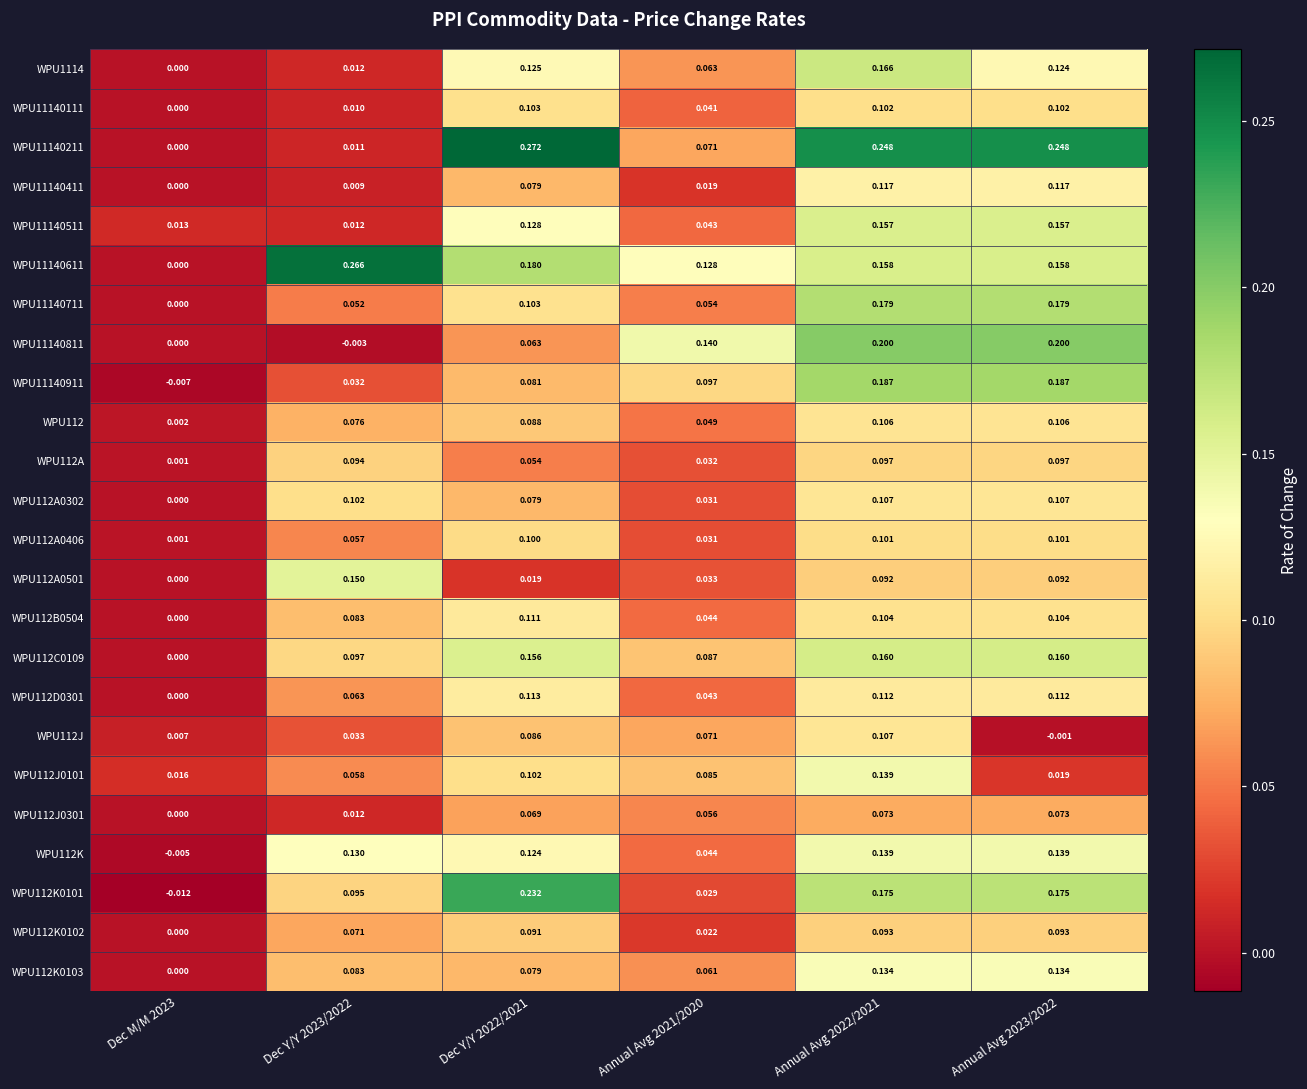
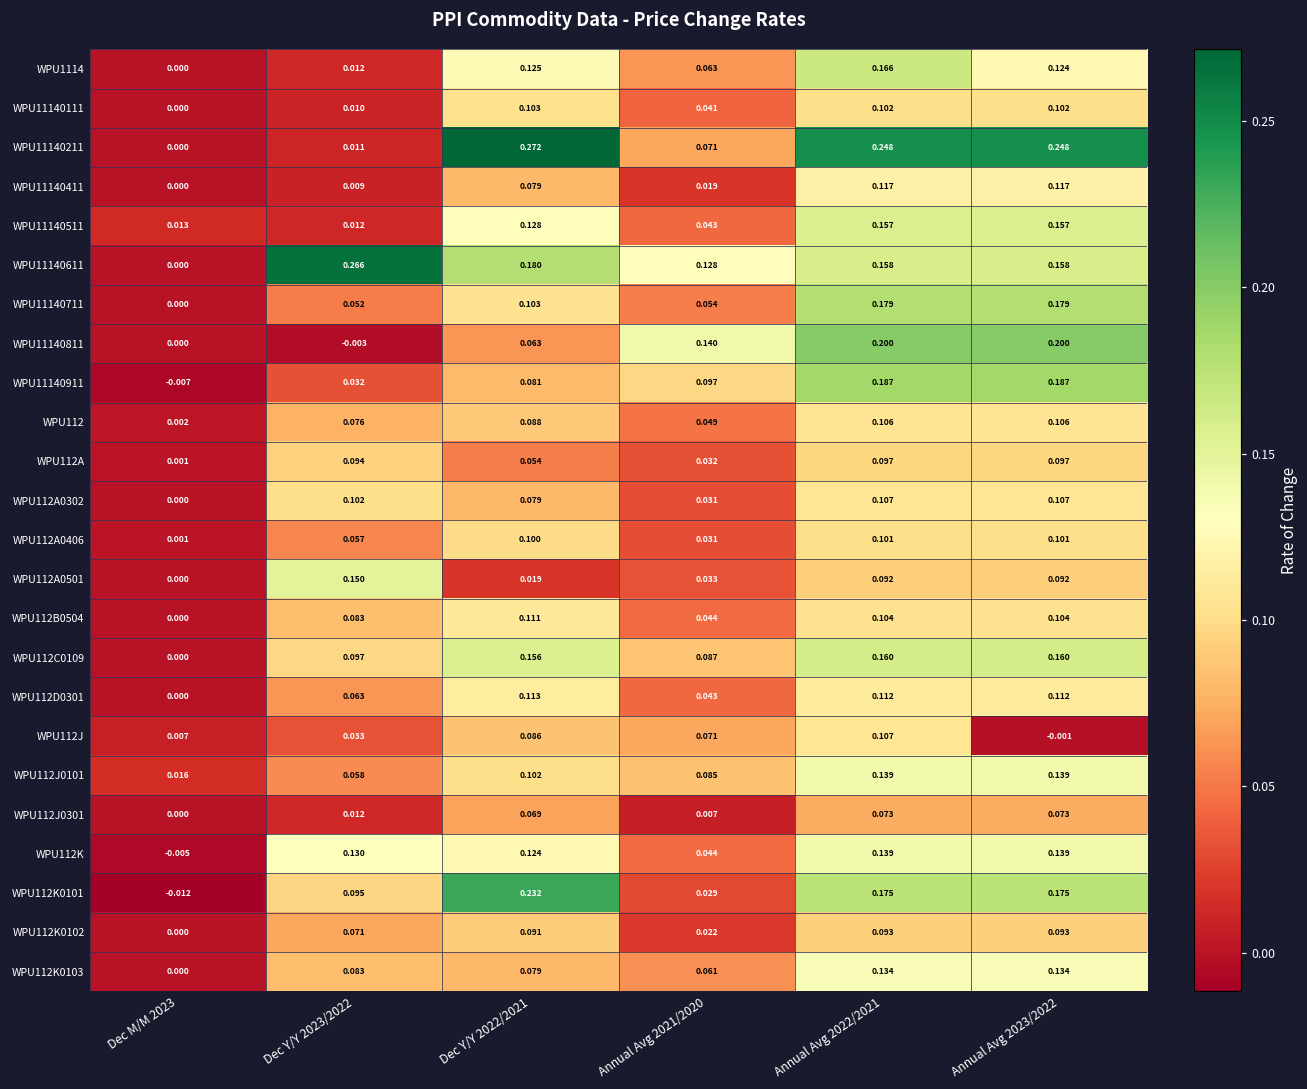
  {
    "WPU1114": {
      "Dec M/M 2023": 0.000,
      "Dec Y/Y 2023/2022": 0.012,
      "Dec Y/Y 2022/2021": 0.125,
      "Annual Avg 2021/2020": 0.063,
      "Annual Avg 2022/2021": 0.166,
      "Annual Avg 2023/2022": 0.124
    },
    "WPU11140111": {
      "Dec M/M 2023": 0.000,
      "Dec Y/Y 2023/2022": 0.010,
      "Dec Y/Y 2022/2021": 0.103,
      "Annual Avg 2021/2020": 0.041,
      "Annual Avg 2022/2021": 0.102,
      "Annual Avg 2023/2022": 0.102
    },
    "WPU11140211": {
      "Dec M/M 2023": 0.000,
      "Dec Y/Y 2023/2022": 0.011,
      "Dec Y/Y 2022/2021": 0.272,
      "Annual Avg 2021/2020": 0.071,
      "Annual Avg 2022/2021": 0.248,
      "Annual Avg 2023/2022": 0.248
    },
    "WPU11140411": {
      "Dec M/M 2023": 0.000,
      "Dec Y/Y 2023/2022": 0.009,
      "Dec Y/Y 2022/2021": 0.079,
      "Annual Avg 2021/2020": 0.019,
      "Annual Avg 2022/2021": 0.117,
      "Annual Avg 2023/2022": 0.117
    },
    "WPU11140511": {
      "Dec M/M 2023": 0.013,
      "Dec Y/Y 2023/2022": 0.012,
      "Dec Y/Y 2022/2021": 0.128,
      "Annual Avg 2021/2020": 0.043,
      "Annual Avg 2022/2021": 0.157,
      "Annual Avg 2023/2022": 0.157
    },
    "WPU11140611": {
      "Dec M/M 2023": 0.000,
      "Dec Y/Y 2023/2022": 0.266,
      "Dec Y/Y 2022/2021": 0.180,
      "Annual Avg 2021/2020": 0.128,
      "Annual Avg 2022/2021": 0.158,
      "Annual Avg 2023/2022": 0.158
    },
    "WPU11140711": {
      "Dec M/M 2023": 0.000,
      "Dec Y/Y 2023/2022": 0.052,
      "Dec Y/Y 2022/2021": 0.103,
      "Annual Avg 2021/2020": 0.054,
      "Annual Avg 2022/2021": 0.179,
      "Annual Avg 2023/2022": 0.179
    },
    "WPU11140811": {
      "Dec M/M 2023": 0.000,
      "Dec Y/Y 2023/2022": -0.003,
      "Dec Y/Y 2022/2021": 0.063,
      "Annual Avg 2021/2020": 0.140,
      "Annual Avg 2022/2021": 0.200,
      "Annual Avg 2023/2022": 0.200
    },
    "WPU11140911": {
      "Dec M/M 2023": -0.007,
      "Dec Y/Y 2023/2022": 0.032,
      "Dec Y/Y 2022/2021": 0.081,
      "Annual Avg 2021/2020": 0.097,
      "Annual Avg 2022/2021": 0.187,
      "Annual Avg 2023/2022": 0.187
    },
    "WPU112": {
      "Dec M/M 2023": 0.002,
      "Dec Y/Y 2023/2022": 0.076,
      "Dec Y/Y 2022/2021": 0.088,
      "Annual Avg 2021/2020": 0.049,
      "Annual Avg 2022/2021": 0.106,
      "Annual Avg 2023/2022": 0.106
    },
    "WPU112A": {
      "Dec M/M 2023": 0.001,
      "Dec Y/Y 2023/2022": 0.094,
      "Dec Y/Y 2022/2021": 0.054,
      "Annual Avg 2021/2020": 0.032,
      "Annual Avg 2022/2021": 0.097,
      "Annual Avg 2023/2022": 0.097
    },
    "WPU112A0302": {
      "Dec M/M 2023": 0.000,
      "Dec Y/Y 2023/2022": 0.102,
      "Dec Y/Y 2022/2021": 0.079,
      "Annual Avg 2021/2020": 0.031,
      "Annual Avg 2022/2021": 0.107,
      "Annual Avg 2023/2022": 0.107
    },
    "WPU112A0406": {
      "Dec M/M 2023": 0.001,
      "Dec Y/Y 2023/2022": 0.057,
      "Dec Y/Y 2022/2021": 0.100,
      "Annual Avg 2021/2020": 0.031,
      "Annual Avg 2022/2021": 0.101,
      "Annual Avg 2023/2022": 0.101
    },
    "WPU112A0501": {
      "Dec M/M 2023": 0.000,
      "Dec Y/Y 2023/2022": 0.150,
      "Dec Y/Y 2022/2021": 0.019,
      "Annual Avg 2021/2020": 0.033,
      "Annual Avg 2022/2021": 0.092,
      "Annual Avg 2023/2022": 0.092
    },
    "WPU112B0504": {
      "Dec M/M 2023": 0.000,
      "Dec Y/Y 2023/2022": 0.083,
      "Dec Y/Y 2022/2021": 0.111,
      "Annual Avg 2021/2020": 0.044,
      "Annual Avg 2022/2021": 0.104,
      "Annual Avg 2023/2022": 0.104
    },
    "WPU112C0109": {
      "Dec M/M 2023": 0.000,
      "Dec Y/Y 2023/2022": 0.097,
      "Dec Y/Y 2022/2021": 0.156,
      "Annual Avg 2021/2020": 0.087,
      "Annual Avg 2022/2021": 0.160,
      "Annual Avg 2023/2022": 0.160
    },
    "WPU112D0301": {
      "Dec M/M 2023": 0.000,
      "Dec Y/Y 2023/2022": 0.063,
      "Dec Y/Y 2022/2021": 0.113,
      "Annual Avg 2021/2020": 0.043,
      "Annual Avg 2022/2021": 0.112,
      "Annual Avg 2023/2022": 0.112
    },
    "WPU112J": {
      "Dec M/M 2023": 0.007,
      "Dec Y/Y 2023/2022": 0.033,
      "Dec Y/Y 2022/2021": 0.086,
      "Annual Avg 2021/2020": 0.071,
      "Annual Avg 2022/2021": 0.107,
      "Annual Avg 2023/2022": -0.001
    },
    "WPU112J0101": {
      "Dec M/M 2023": 0.016,
      "Dec Y/Y 2023/2022": 0.058,
      "Dec Y/Y 2022/2021": 0.102,
      "Annual Avg 2021/2020": 0.085,
      "Annual Avg 2022/2021": 0.139,
-     "Annual Avg 2023/2022": 0.019
+     "Annual Avg 2023/2022": 0.139
    },
    "WPU112J0301": {
      "Dec M/M 2023": 0.000,
      "Dec Y/Y 2023/2022": 0.012,
      "Dec Y/Y 2022/2021": 0.069,
-     "Annual Avg 2021/2020": 0.056,
+     "Annual Avg 2021/2020": 0.007,
      "Annual Avg 2022/2021": 0.073,
      "Annual Avg 2023/2022": 0.073
    },
    "WPU112K": {
      "Dec M/M 2023": -0.005,
      "Dec Y/Y 2023/2022": 0.130,
      "Dec Y/Y 2022/2021": 0.124,
      "Annual Avg 2021/2020": 0.044,
      "Annual Avg 2022/2021": 0.139,
      "Annual Avg 2023/2022": 0.139
    },
    "WPU112K0101": {
      "Dec M/M 2023": -0.012,
      "Dec Y/Y 2023/2022": 0.095,
      "Dec Y/Y 2022/2021": 0.232,
      "Annual Avg 2021/2020": 0.029,
      "Annual Avg 2022/2021": 0.175,
      "Annual Avg 2023/2022": 0.175
    },
    "WPU112K0102": {
      "Dec M/M 2023": 0.000,
      "Dec Y/Y 2023/2022": 0.071,
      "Dec Y/Y 2022/2021": 0.091,
      "Annual Avg 2021/2020": 0.022,
      "Annual Avg 2022/2021": 0.093,
      "Annual Avg 2023/2022": 0.093
    },
    "WPU112K0103": {
      "Dec M/M 2023": 0.000,
      "Dec Y/Y 2023/2022": 0.083,
      "Dec Y/Y 2022/2021": 0.079,
      "Annual Avg 2021/2020": 0.061,
      "Annual Avg 2022/2021": 0.134,
      "Annual Avg 2023/2022": 0.134
    }
  }
